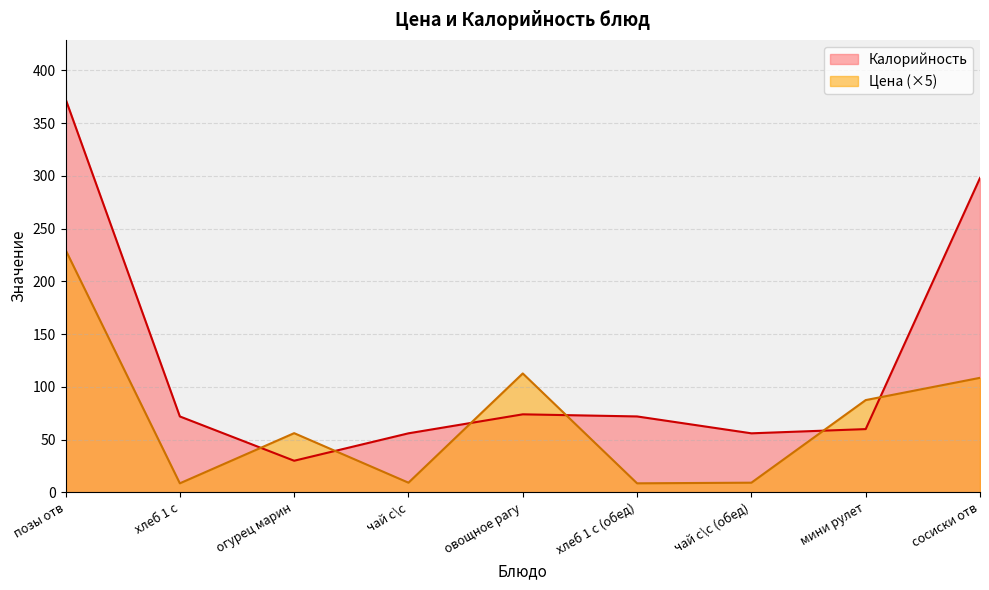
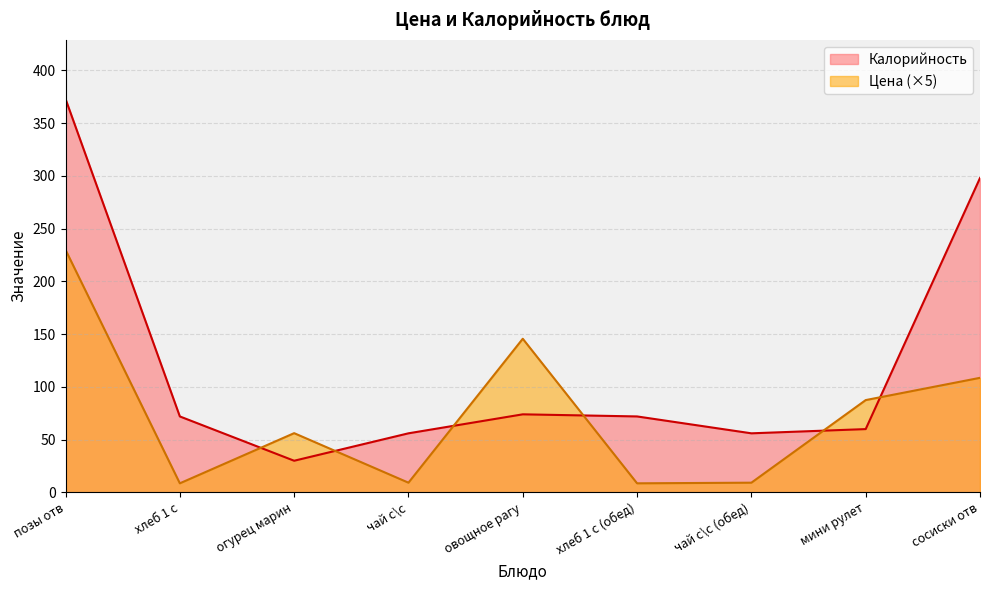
  {
    "Калорийность": {
      "позы отв": 373,
      "хлеб 1 с": 72,
      "огурец марин": 30,
      "чай с\\с": 56,
      "овощное рагу": 74,
      "хлеб 1 с (обед)": 72,
      "чай с\\с (обед)": 56,
      "мини рулет": 60,
      "сосиски отв": 298
    },
    "Цена (×5)": {
      "позы отв": 230,
      "хлеб 1 с": 9,
      "огурец марин": 56,
      "чай с\\с": 9,
-     "овощное рагу": 113,
+     "овощное рагу": 146,
      "хлеб 1 с (обед)": 9,
      "чай с\\с (обед)": 9,
      "мини рулет": 88,
      "сосиски отв": 109
    }
  }
